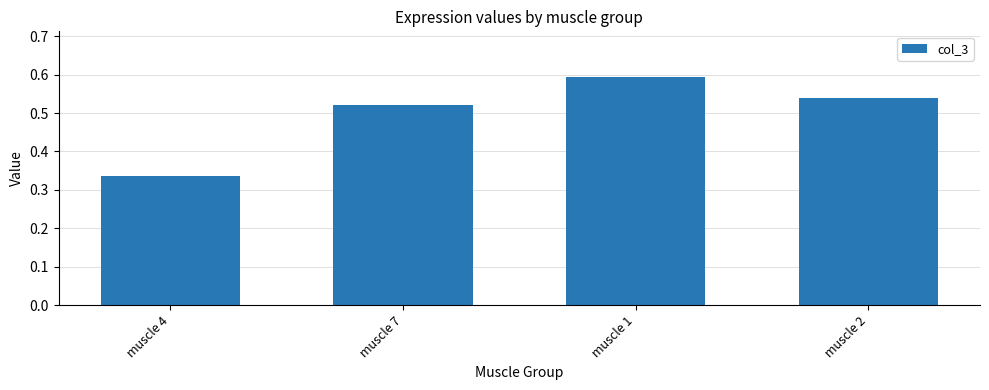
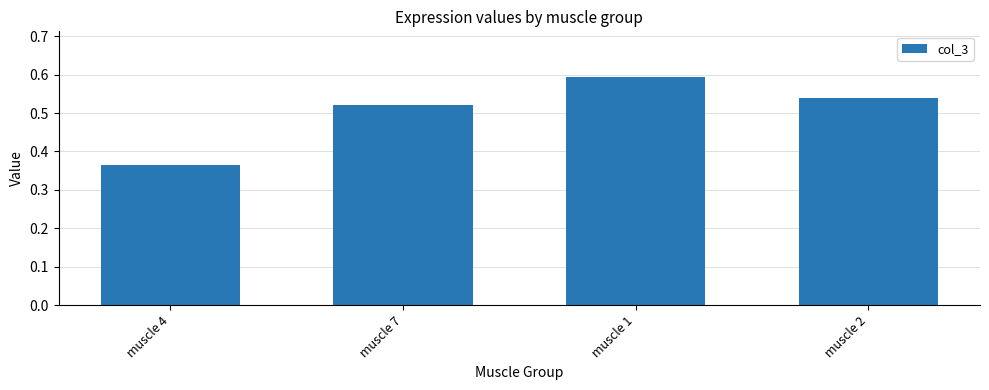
  {
-   "muscle 4": 0.34,
+   "muscle 4": 0.36,
    "muscle 7": 0.52,
    "muscle 1": 0.59,
    "muscle 2": 0.54
  }
